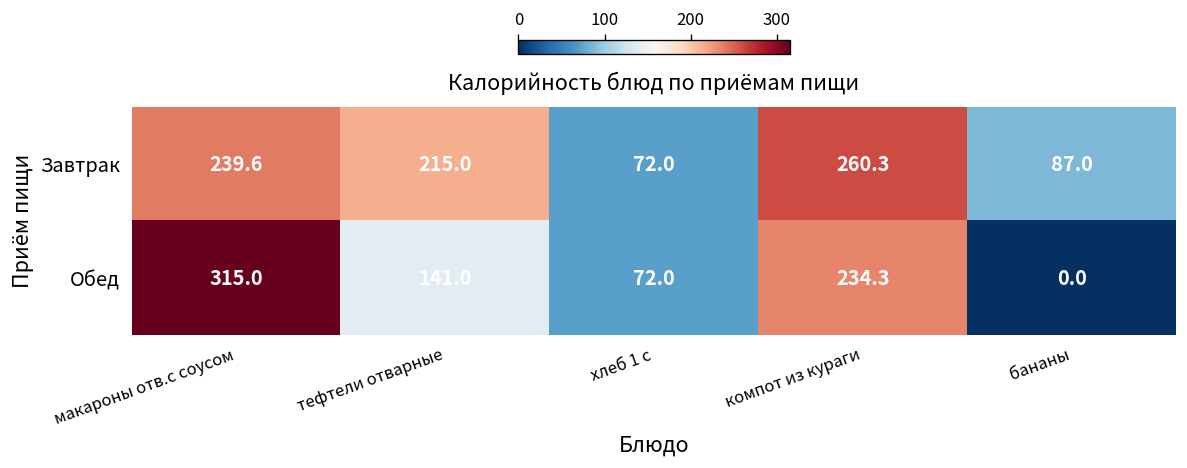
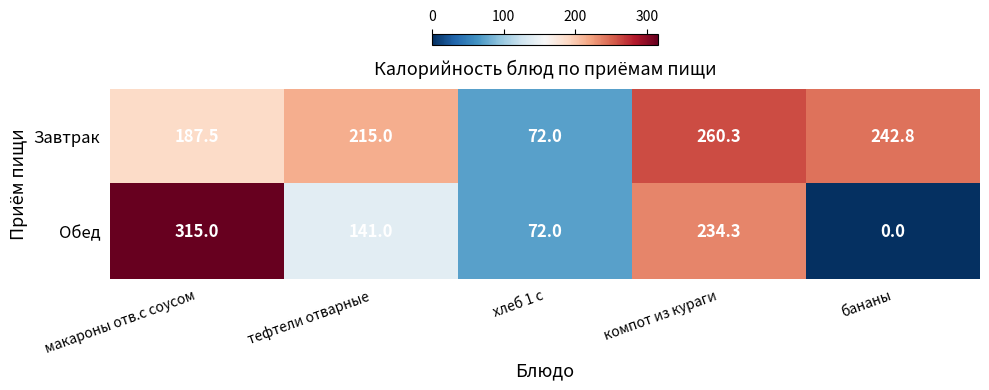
  {
    "Завтрак": {
-     "макароны отв.с соусом": 239.6,
+     "макароны отв.с соусом": 187.5,
      "тефтели отварные": 215.0,
      "хлеб 1 с": 72.0,
      "компот из кураги": 260.3,
-     "бананы": 87.0
+     "бананы": 242.8
    },
    "Обед": {
      "макароны отв.с соусом": 315.0,
      "хлеб 1 с": 72.0,
      "компот из кураги": 234.3,
      "бананы": 0.0
    }
  }
